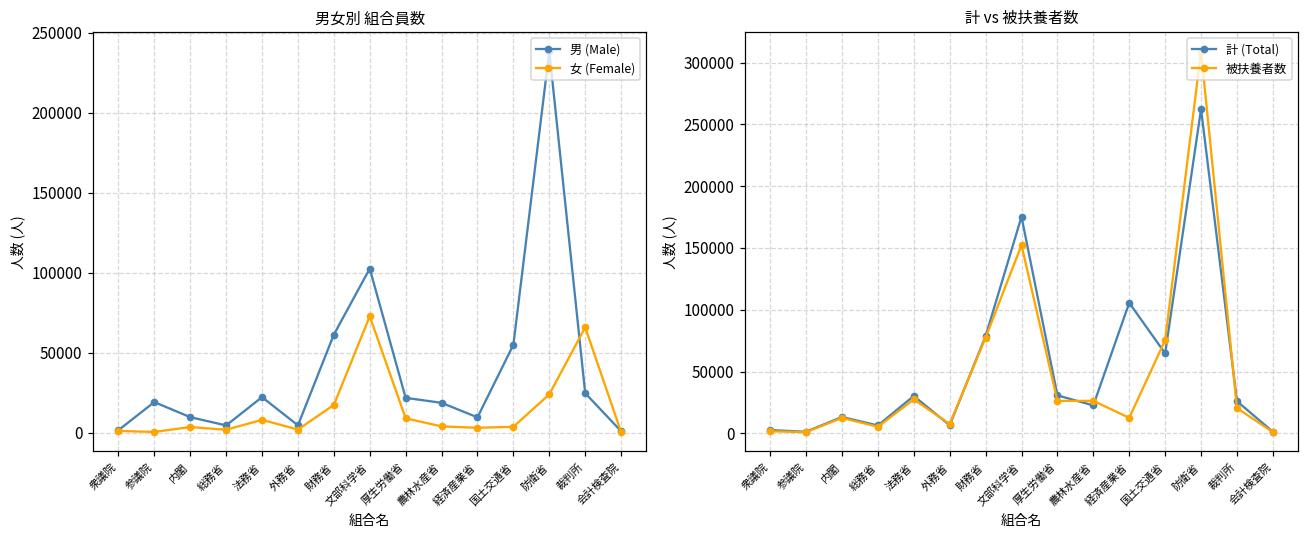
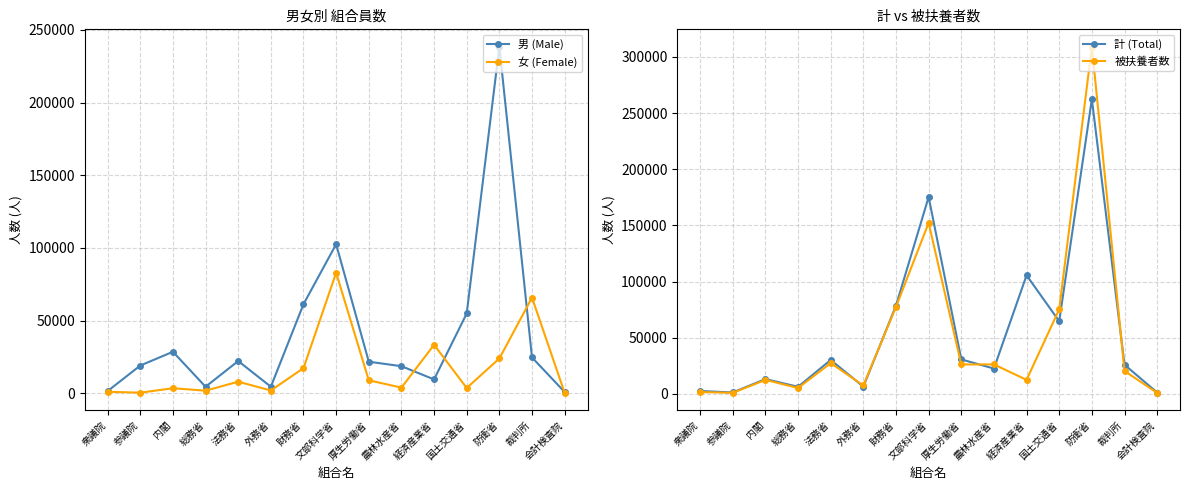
  {
    "男女別 組合員数": {
      "男 (Male)": {
        "参議院": 19000,
-       "内閣": 10000,
+       "内閣": 29000,
        "総務省": 5000,
        "法務省": 22000,
        "外務省": 5000,
        "財務省": 61000,
        "文部科学省": 103000,
        "厚生労働省": 22000,
        "農林水産省": 19000,
        "経済産業省": 10000,
        "国土交通省": 55000,
        "裁判所": 25000
      },
      "女 (Female)": {
        "参議院": 0,
        "内閣": 4000,
        "総務省": 2000,
        "法務省": 8000,
        "外務省": 2000,
        "財務省": 17000,
-       "文部科学省": 73000,
+       "文部科学省": 83000,
        "厚生労働省": 9000,
        "農林水産省": 4000,
-       "経済産業省": 3000,
+       "経済産業省": 33000,
        "国土交通省": 4000,
        "防衛省": 24000,
        "裁判所": 66000
      }
    },
    "計 vs 被扶養者数": {
      "計 (Total)": {
        "法務省": 30000,
        "文部科学省": 175000,
        "厚生労働省": 31000,
        "農林水産省": 23000,
        "経済産業省": 106000,
        "国土交通省": 65000,
        "防衛省": 262000,
        "裁判所": 26000
      },
      "被扶養者数": {
        "法務省": 27000,
        "文部科学省": 152000,
        "厚生労働省": 26000,
        "農林水産省": 26000,
        "経済産業省": 13000,
        "国土交通省": 75000,
        "裁判所": 20000
      }
    }
  }
